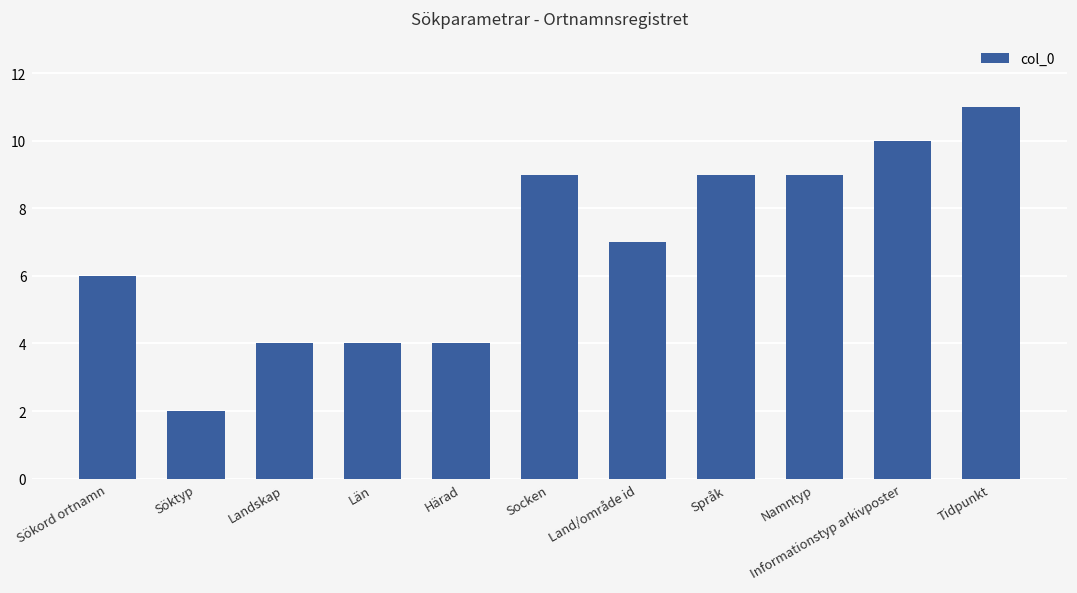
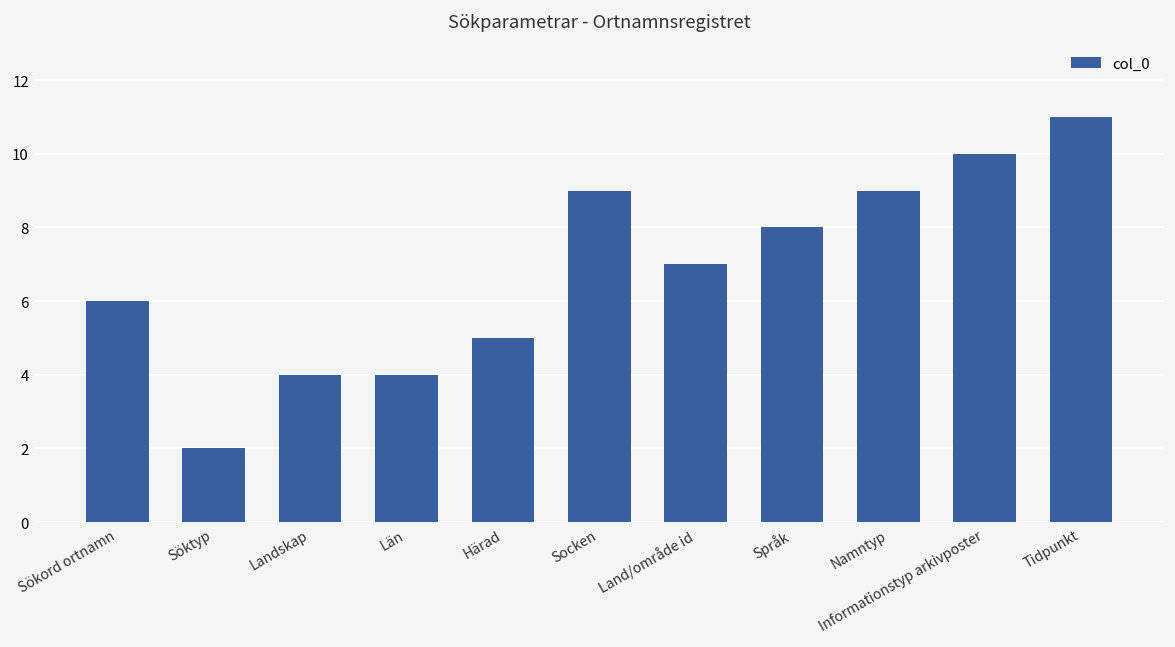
  {
    "Sökord ortnamn": 6,
    "Söktyp": 2,
    "Landskap": 4,
    "Län": 4,
-   "Härad": 4,
+   "Härad": 5,
    "Socken": 9,
    "Land/område id": 7,
-   "Språk": 9,
+   "Språk": 8,
    "Namntyp": 9,
    "Informationstyp arkivposter": 10,
    "Tidpunkt": 11
  }
